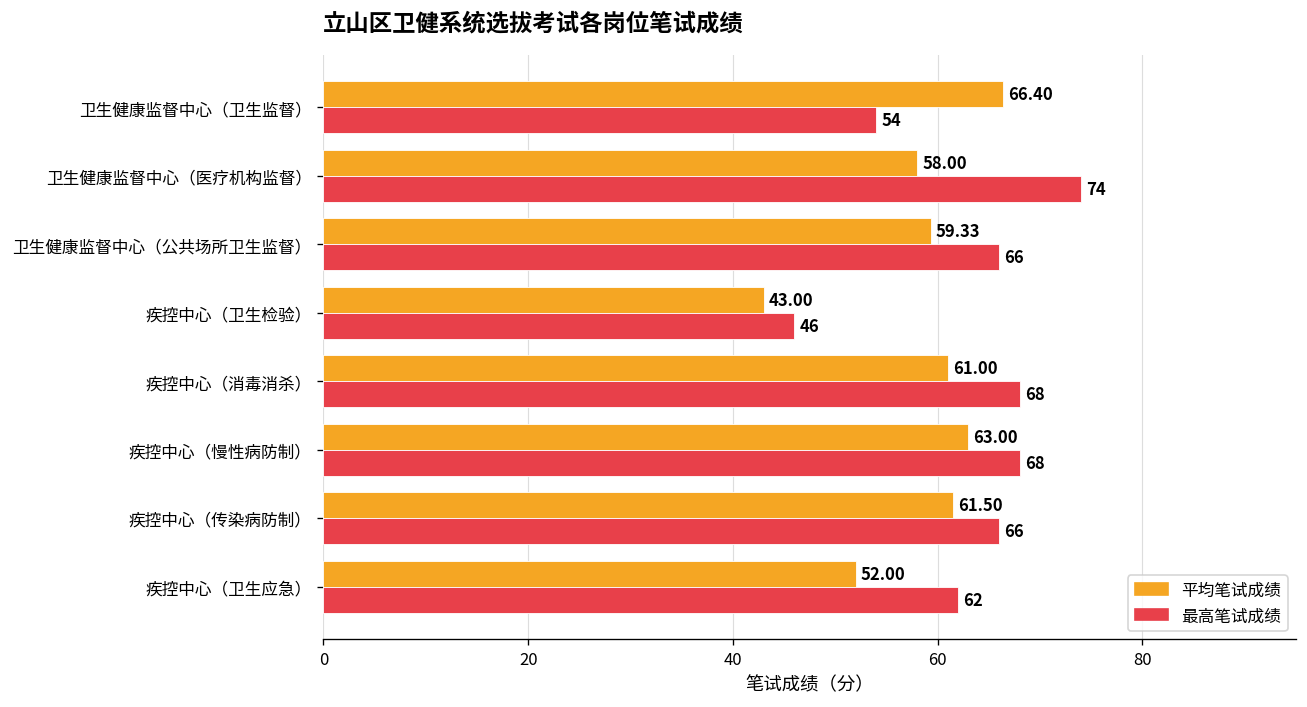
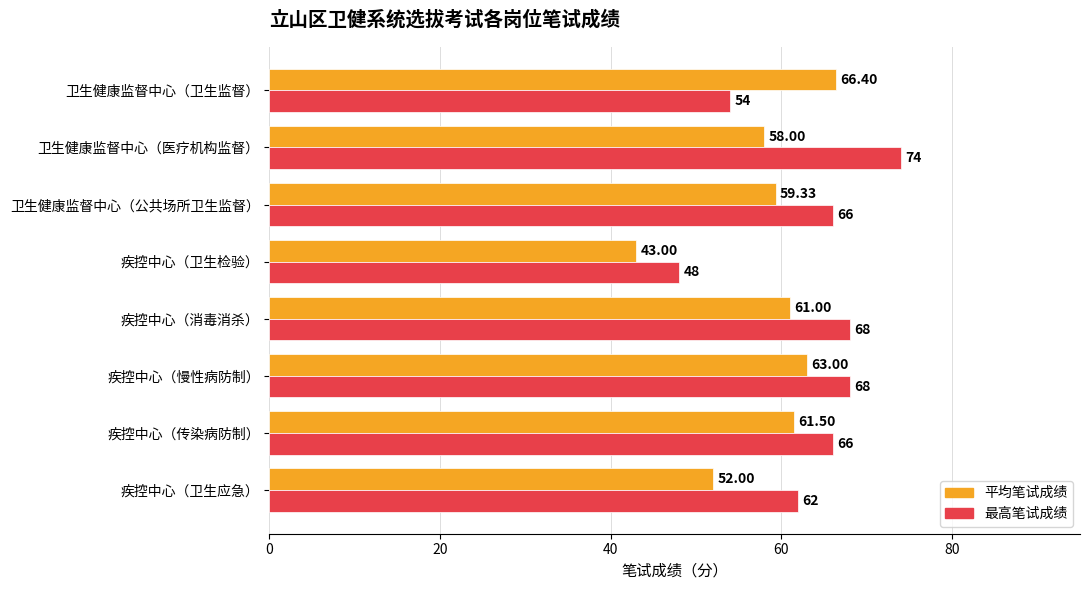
  {
    "平均笔试成绩": {
      "卫生健康监督中心（卫生监督）": 66.40,
      "卫生健康监督中心（医疗机构监督）": 58.00,
      "卫生健康监督中心（公共场所卫生监督）": 59.33,
      "疾控中心（卫生检验）": 43.00,
      "疾控中心（消毒消杀）": 61.00,
      "疾控中心（慢性病防制）": 63.00,
      "疾控中心（传染病防制）": 61.50,
      "疾控中心（卫生应急）": 52.00
    },
    "最高笔试成绩": {
      "卫生健康监督中心（卫生监督）": 54,
      "卫生健康监督中心（医疗机构监督）": 74,
      "卫生健康监督中心（公共场所卫生监督）": 66,
-     "疾控中心（卫生检验）": 46,
+     "疾控中心（卫生检验）": 48,
      "疾控中心（消毒消杀）": 68,
      "疾控中心（慢性病防制）": 68,
      "疾控中心（传染病防制）": 66,
      "疾控中心（卫生应急）": 62
    }
  }
